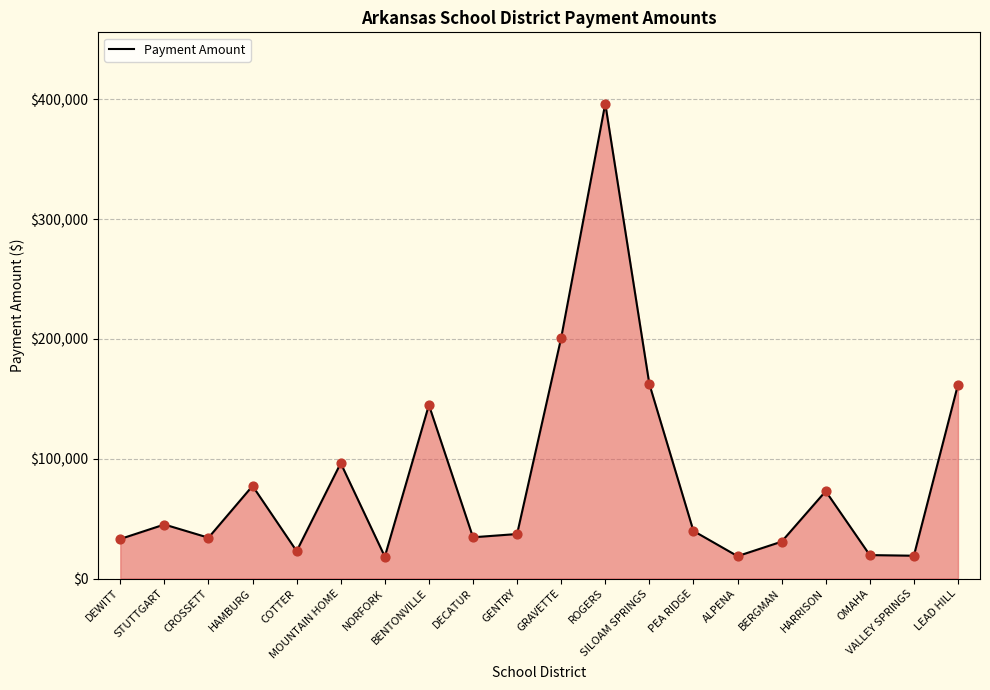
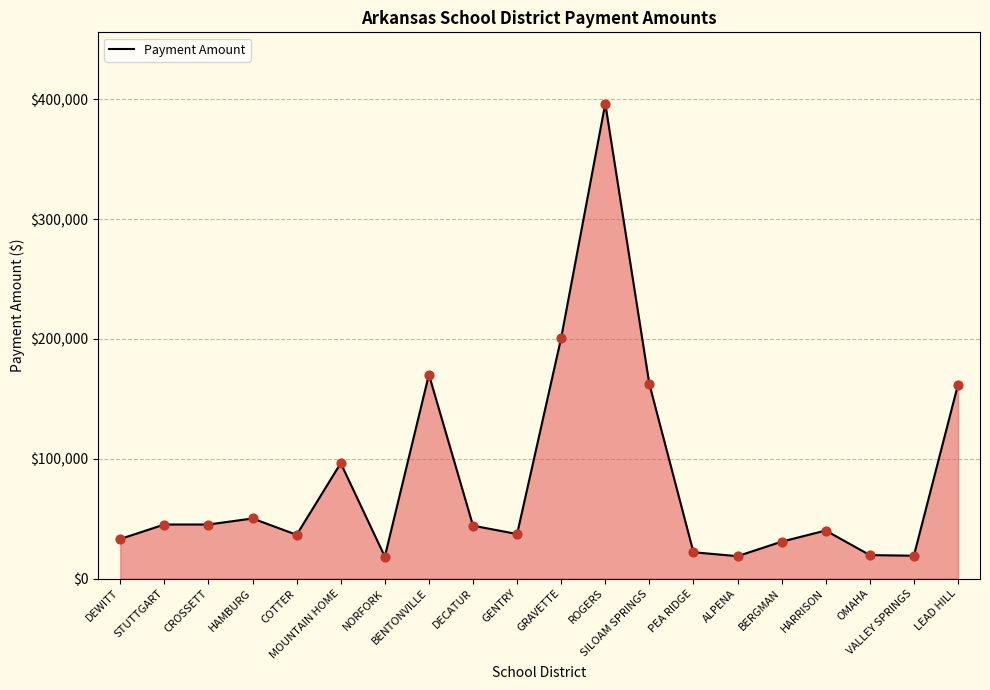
  {
    "DEWITT": "$33,000",
    "STUTTGART": "$45,000",
-   "CROSSETT": "$34,000",
-   "HAMBURG": "$77,000",
-   "COTTER": "$23,000",
+   "CROSSETT": "$45,000",
+   "HAMBURG": "$50,000",
+   "COTTER": "$36,000",
    "MOUNTAIN HOME": "$96,000",
    "NORFORK": "$18,000",
-   "BENTONVILLE": "$145,000",
-   "DECATUR": "$34,000",
+   "BENTONVILLE": "$170,000",
+   "DECATUR": "$44,000",
    "GENTRY": "$37,000",
    "GRAVETTE": "$201,000",
    "ROGERS": "$397,000",
    "SILOAM SPRINGS": "$162,000",
-   "PEA RIDGE": "$40,000",
+   "PEA RIDGE": "$22,000",
    "ALPENA": "$19,000",
    "BERGMAN": "$31,000",
-   "HARRISON": "$73,000",
+   "HARRISON": "$40,000",
    "OMAHA": "$20,000",
    "VALLEY SPRINGS": "$19,000",
    "LEAD HILL": "$162,000"
  }
